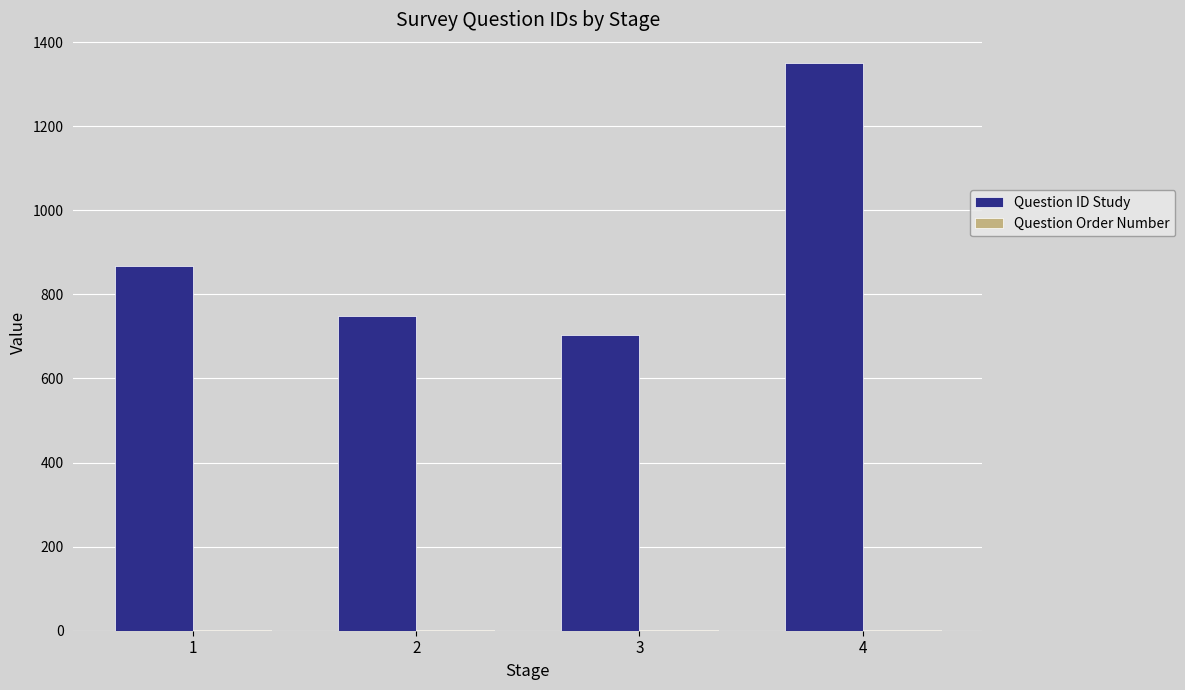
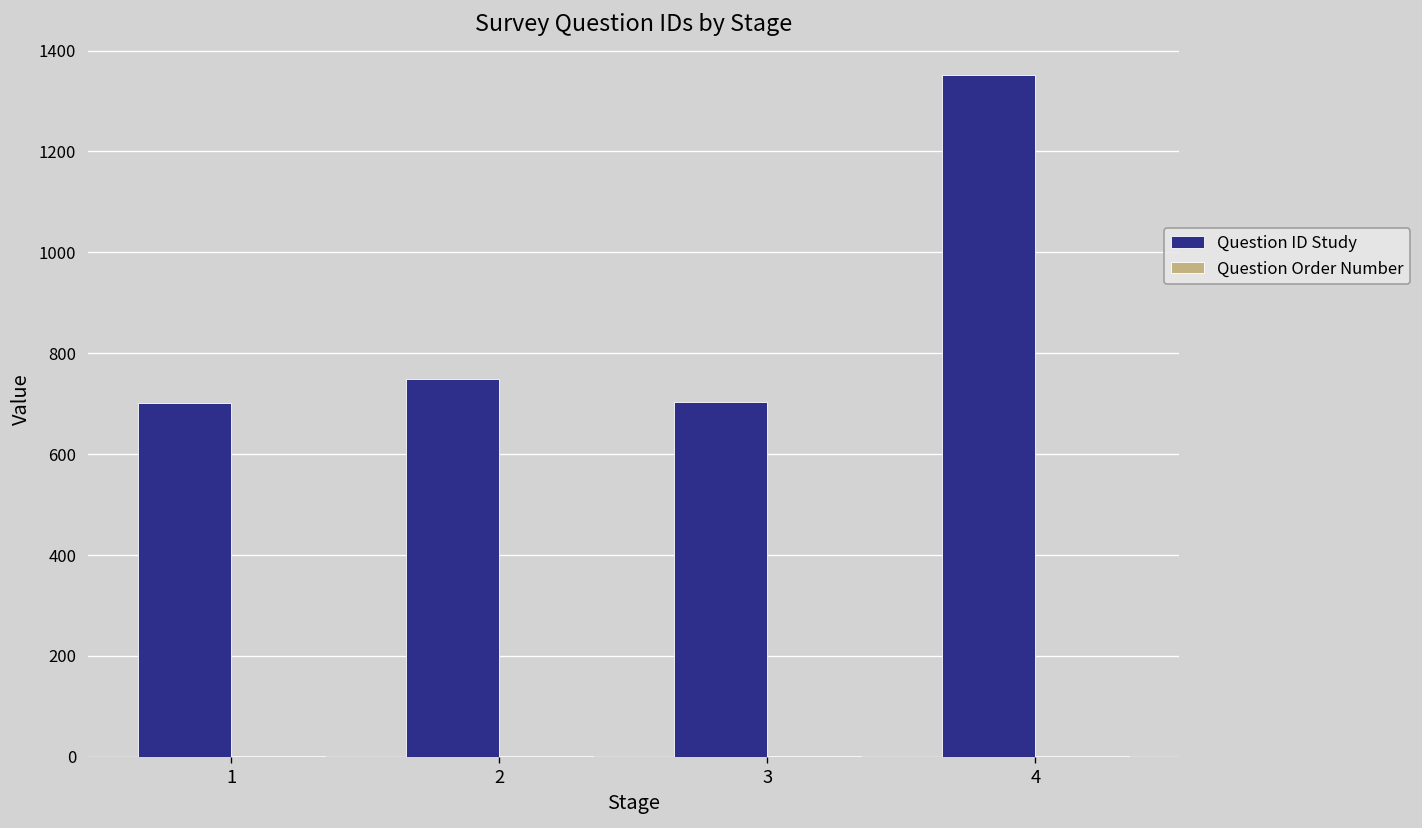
  {
    "Question ID Study": {
-     "1": 870,
+     "1": 700,
      "2": 750,
      "3": 700,
      "4": 1350
    }
  }
